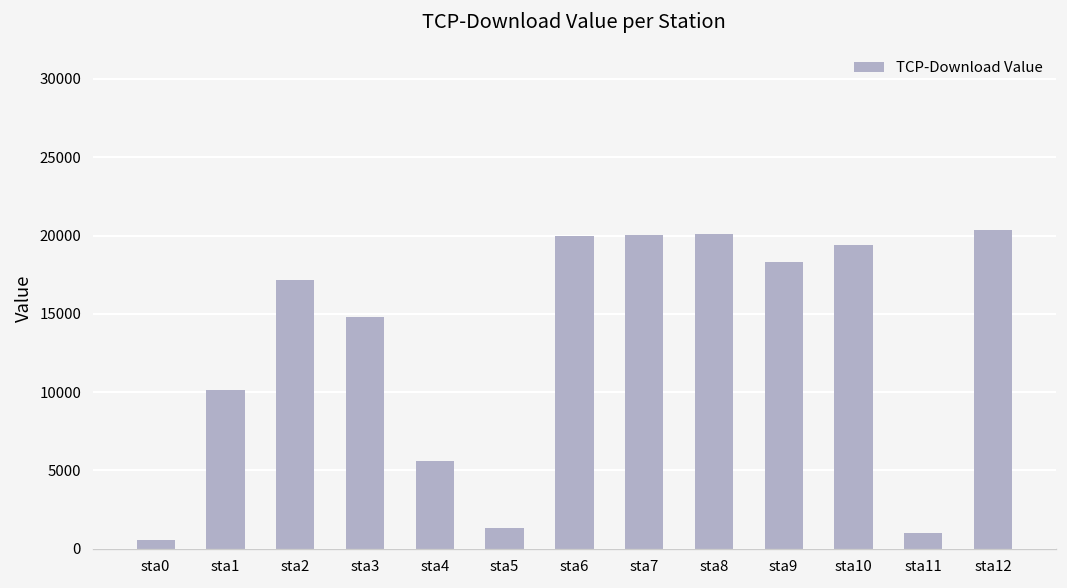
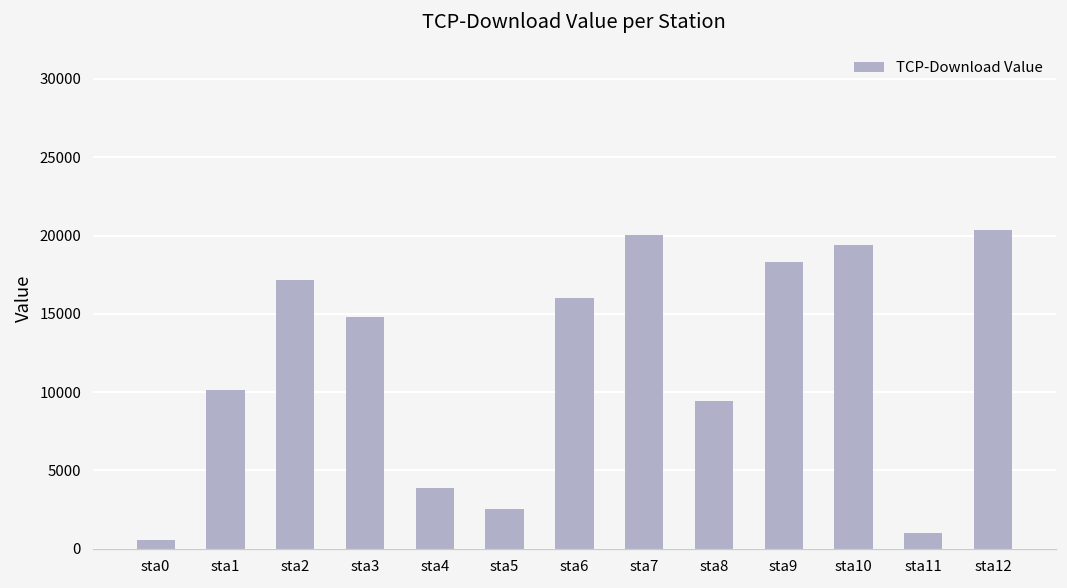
  {
    "sta0": 500,
    "sta1": 10100,
    "sta2": 17200,
    "sta3": 14800,
-   "sta4": 5600,
-   "sta5": 1300,
-   "sta6": 19900,
+   "sta4": 3900,
+   "sta5": 2600,
+   "sta6": 16000,
    "sta7": 20100,
-   "sta8": 20100,
+   "sta8": 9400,
    "sta9": 18300,
    "sta10": 19400,
    "sta11": 1000,
    "sta12": 20300
  }
